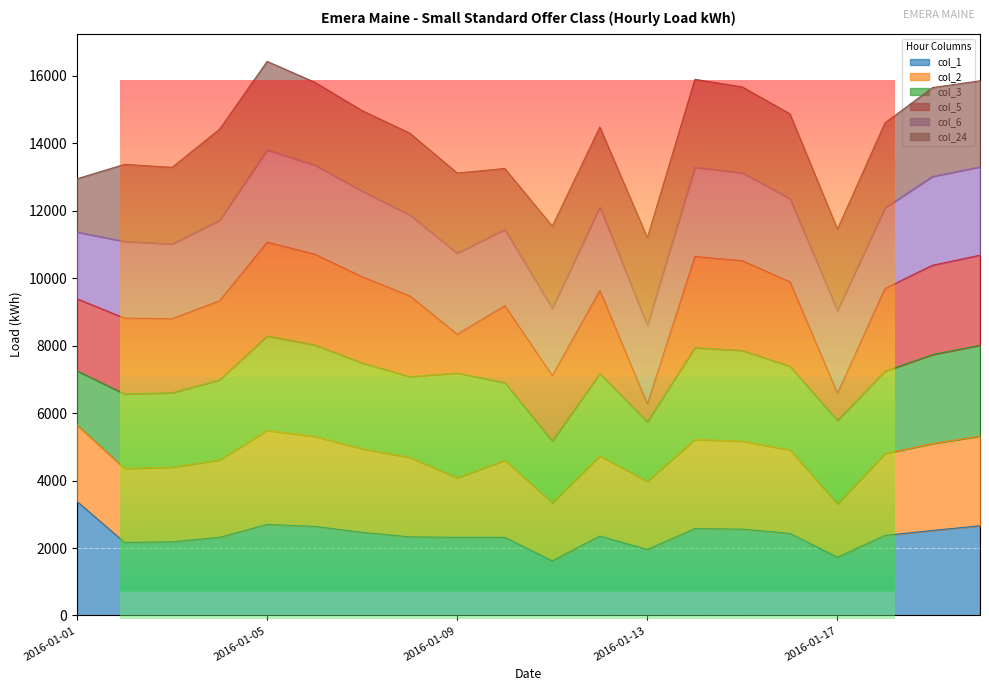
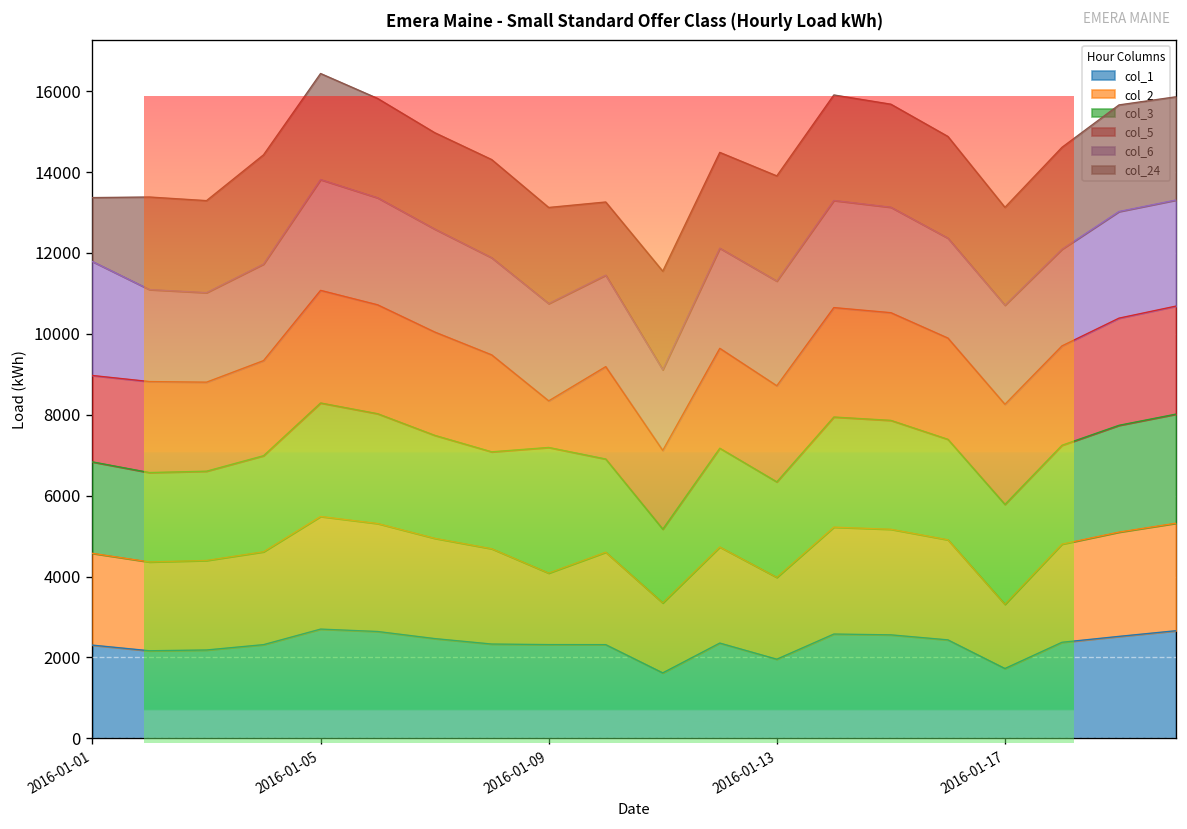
  {
    "col_1": {
-     "2016-01-01": 3400,
+     "2016-01-01": 2300,
      "2016-01-05": 2700,
      "2016-01-09": 2300,
      "2016-01-13": 2000,
      "2016-01-17": 1700
    },
    "col_2": {
      "2016-01-01": 2300,
      "2016-01-05": 2800,
      "2016-01-09": 1800,
      "2016-01-13": 2000,
      "2016-01-17": 1600
    },
    "col_3": {
-     "2016-01-01": 1600,
+     "2016-01-01": 2300,
      "2016-01-05": 2800,
      "2016-01-09": 3100,
-     "2016-01-13": 1800,
+     "2016-01-13": 2400,
      "2016-01-17": 2500
    },
    "col_5": {
      "2016-01-01": 2100,
      "2016-01-05": 2800,
      "2016-01-09": 1200,
-     "2016-01-13": 500,
-     "2016-01-17": 800
+     "2016-01-13": 2400,
+     "2016-01-17": 2500
    },
    "col_6": {
-     "2016-01-01": 2000,
+     "2016-01-01": 2800,
      "2016-01-05": 2700,
      "2016-01-09": 2400,
-     "2016-01-13": 2300,
+     "2016-01-13": 2600,
      "2016-01-17": 2400
    },
    "col_24": {
      "2016-01-01": 1600,
      "2016-01-05": 2600,
      "2016-01-09": 2400,
      "2016-01-13": 2600,
      "2016-01-17": 2400
    }
  }
